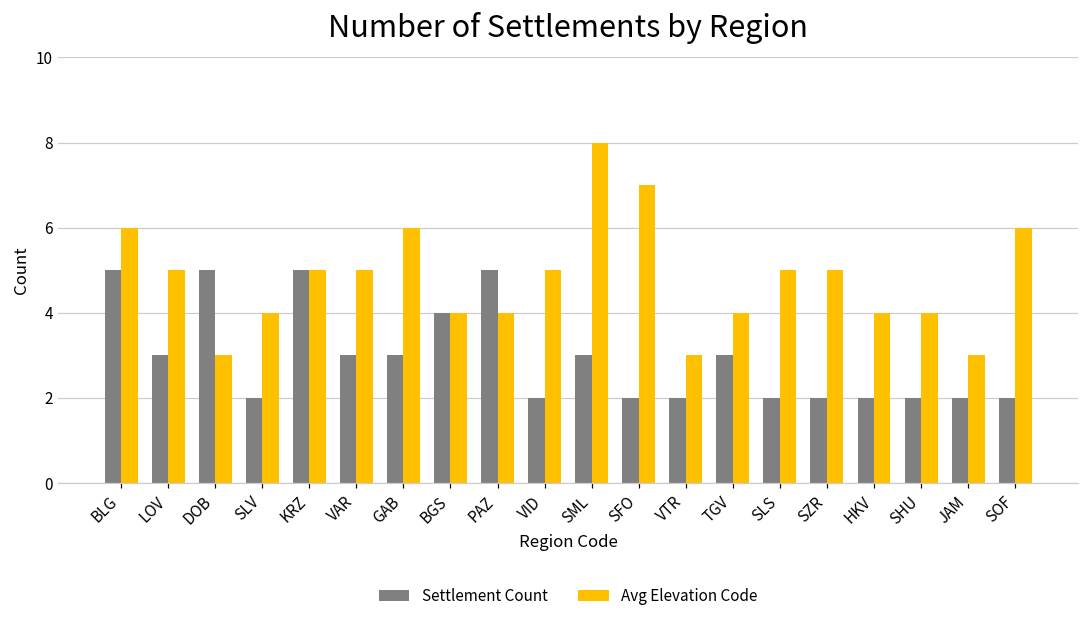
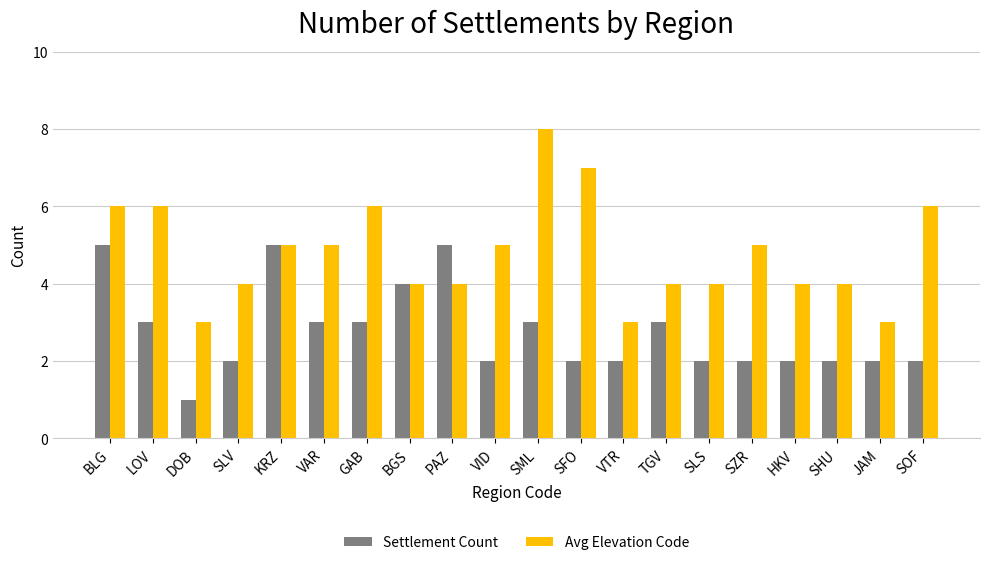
  {
    "Settlement Count": {
      "BLG": 5,
      "LOV": 3,
-     "DOB": 5,
+     "DOB": 1,
      "SLV": 2,
      "KRZ": 5,
      "VAR": 3,
      "GAB": 3,
      "BGS": 4,
      "PAZ": 5,
      "VID": 2,
      "SML": 3,
      "SFO": 2,
      "VTR": 2,
      "TGV": 3,
      "SLS": 2,
      "SZR": 2,
      "HKV": 2,
      "SHU": 2,
      "JAM": 2,
      "SOF": 2
    },
    "Avg Elevation Code": {
      "BLG": 6,
-     "LOV": 5,
+     "LOV": 6,
      "DOB": 3,
      "SLV": 4,
      "KRZ": 5,
      "VAR": 5,
      "GAB": 6,
      "BGS": 4,
      "PAZ": 4,
      "VID": 5,
      "SML": 8,
      "SFO": 7,
      "VTR": 3,
      "TGV": 4,
-     "SLS": 5,
+     "SLS": 4,
      "SZR": 5,
      "HKV": 4,
      "SHU": 4,
      "JAM": 3,
      "SOF": 6
    }
  }
